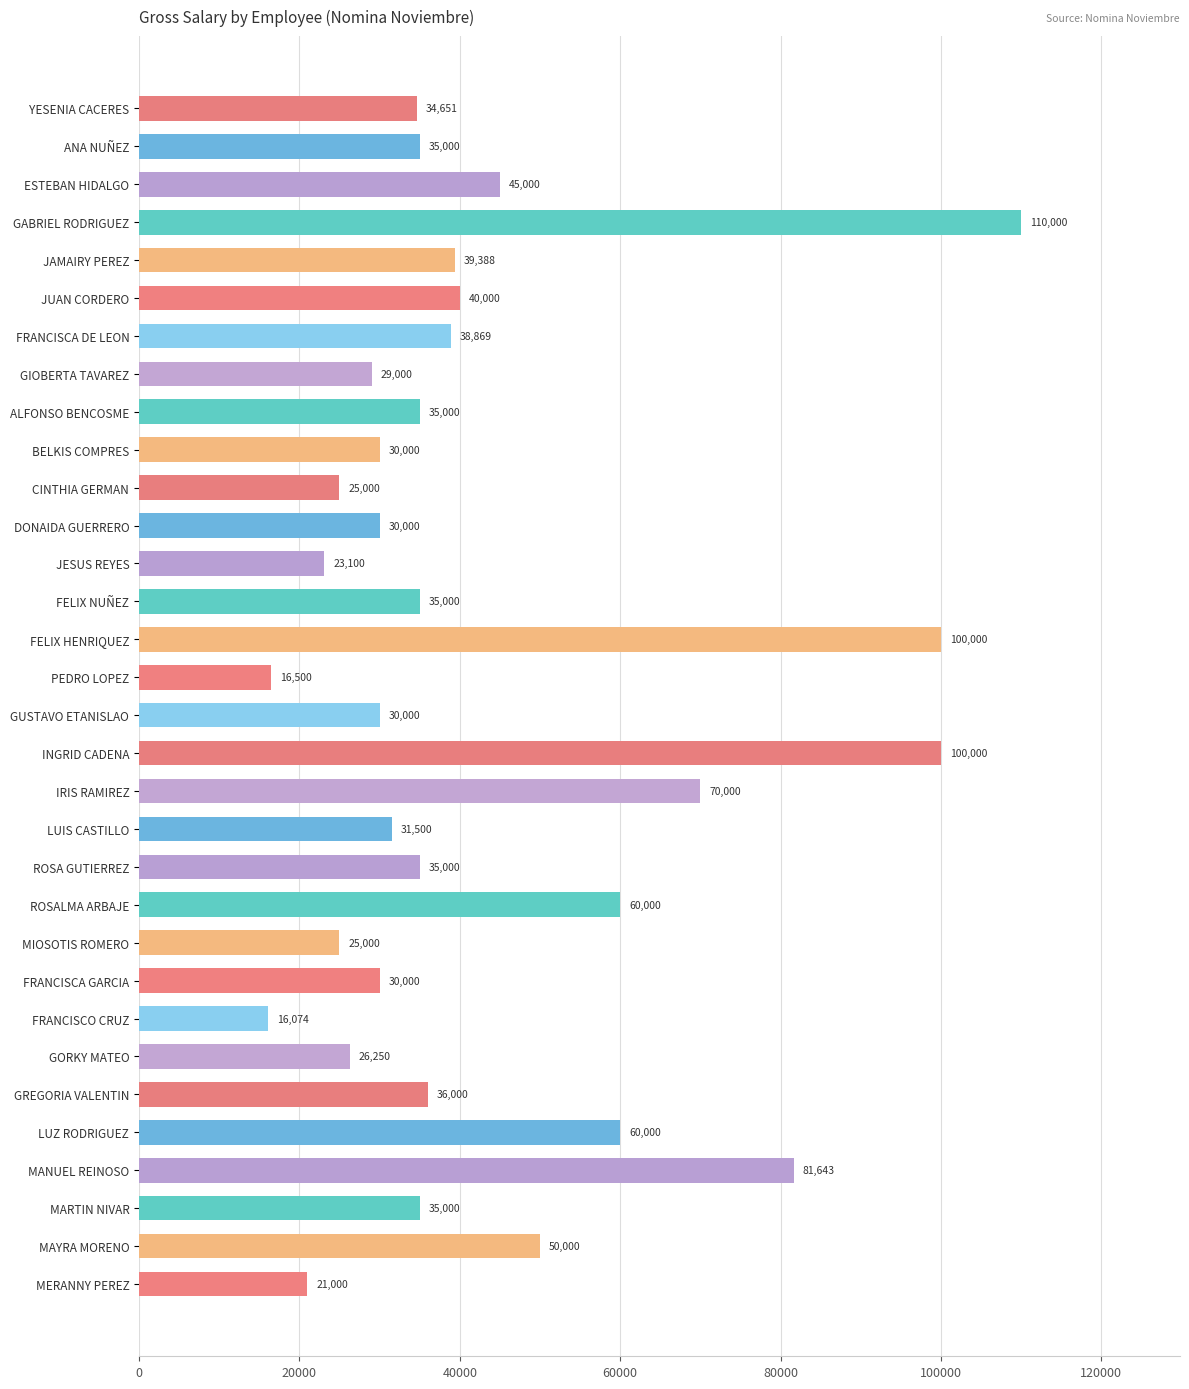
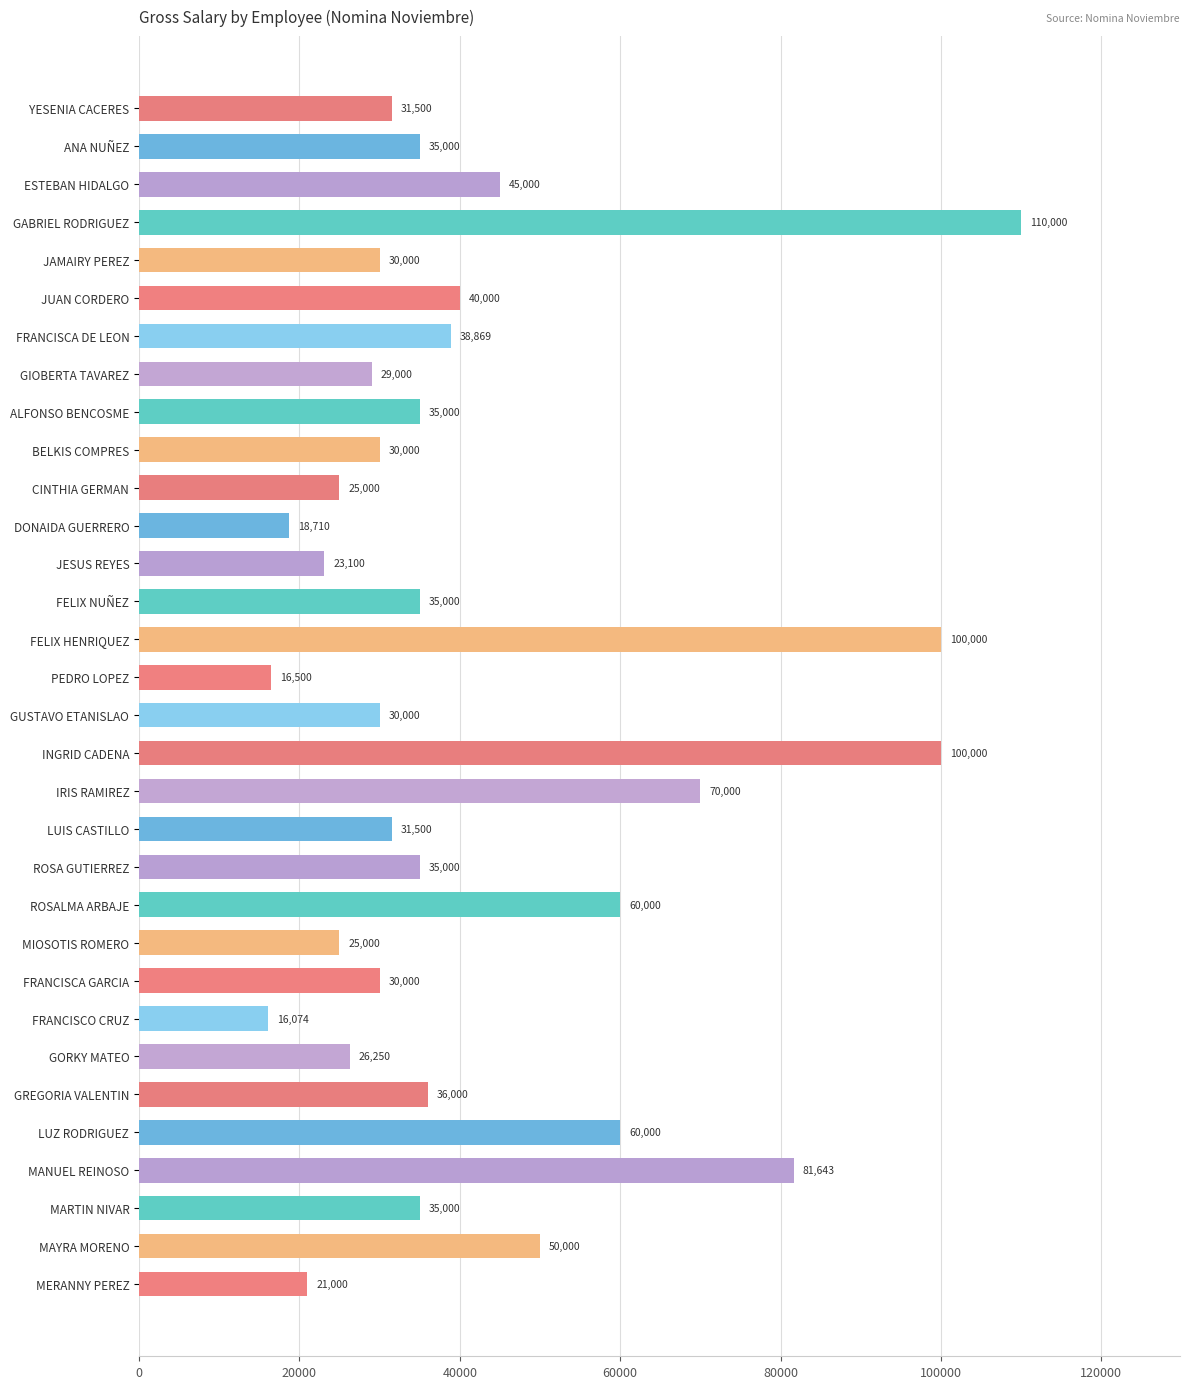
  {
-   "YESENIA CACERES": "34,651",
+   "YESENIA CACERES": "31,500",
    "ANA NUÑEZ": "35,000",
    "ESTEBAN HIDALGO": "45,000",
    "GABRIEL RODRIGUEZ": "110,000",
-   "JAMAIRY PEREZ": "39,388",
+   "JAMAIRY PEREZ": "30,000",
    "JUAN CORDERO": "40,000",
    "FRANCISCA DE LEON": "38,869",
    "GIOBERTA TAVAREZ": "29,000",
    "ALFONSO BENCOSME": "35,000",
    "BELKIS COMPRES": "30,000",
    "CINTHIA GERMAN": "25,000",
-   "DONAIDA GUERRERO": "30,000",
+   "DONAIDA GUERRERO": "18,710",
    "JESUS REYES": "23,100",
    "FELIX NUÑEZ": "35,000",
    "FELIX HENRIQUEZ": "100,000",
    "PEDRO LOPEZ": "16,500",
    "GUSTAVO ETANISLAO": "30,000",
    "INGRID CADENA": "100,000",
    "IRIS RAMIREZ": "70,000",
    "LUIS CASTILLO": "31,500",
    "ROSA GUTIERREZ": "35,000",
    "ROSALMA ARBAJE": "60,000",
    "MIOSOTIS ROMERO": "25,000",
    "FRANCISCA GARCIA": "30,000",
    "FRANCISCO CRUZ": "16,074",
    "GORKY MATEO": "26,250",
    "GREGORIA VALENTIN": "36,000",
    "LUZ RODRIGUEZ": "60,000",
    "MANUEL REINOSO": "81,643",
    "MARTIN NIVAR": "35,000",
    "MAYRA MORENO": "50,000",
    "MERANNY PEREZ": "21,000"
  }
